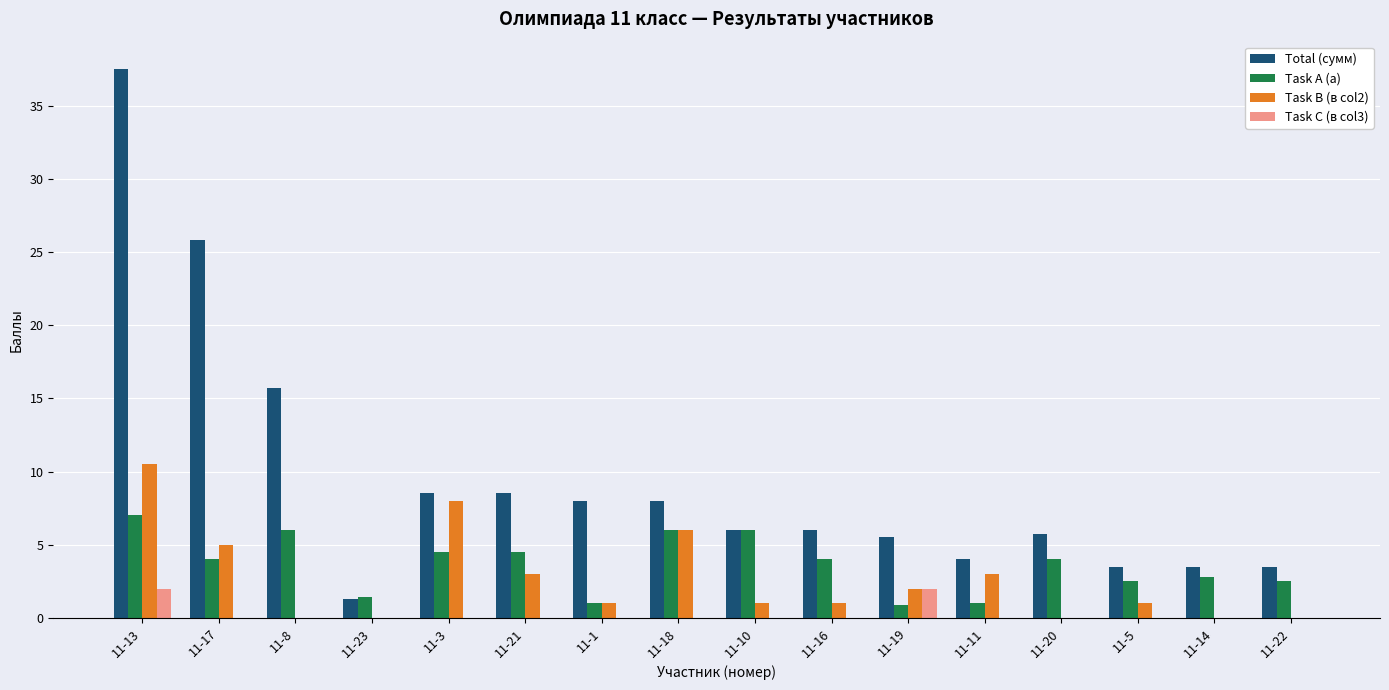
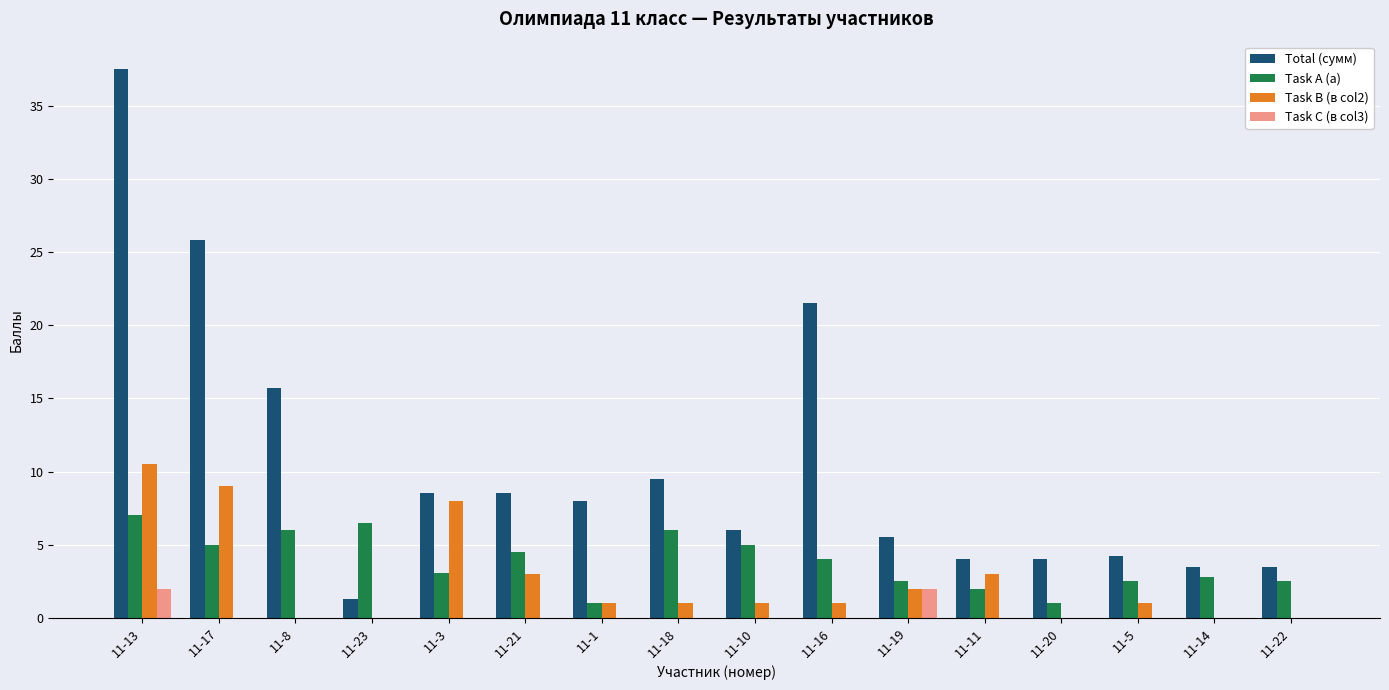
  {
    "Total (сумм)": {
      "11-13": 37.5,
      "11-17": 25.8,
      "11-8": 15.7,
      "11-23": 1.3,
      "11-3": 8.5,
      "11-21": 8.5,
      "11-1": 8.0,
-     "11-18": 8.0,
+     "11-18": 9.5,
      "11-10": 6.0,
-     "11-16": 6.0,
+     "11-16": 21.5,
      "11-19": 5.5,
      "11-11": 4.0,
-     "11-20": 5.7,
-     "11-5": 3.5,
+     "11-20": 4.0,
+     "11-5": 4.2,
      "11-14": 3.5,
      "11-22": 3.5
    },
    "Task A (а)": {
      "11-13": 7.0,
-     "11-17": 4,
+     "11-17": 5,
      "11-8": 6.0,
-     "11-23": 1.4,
-     "11-3": 4.5,
+     "11-23": 6.5,
+     "11-3": 3.1,
      "11-21": 4.5,
      "11-1": 1.0,
      "11-18": 6.0,
-     "11-10": 6,
+     "11-10": 5,
      "11-16": 4.0,
-     "11-19": 0.9,
-     "11-11": 1,
-     "11-20": 4,
+     "11-19": 2.5,
+     "11-11": 2,
+     "11-20": 1,
      "11-5": 2.5,
      "11-14": 2.8,
      "11-22": 2.5
    },
    "Task B (в col2)": {
      "11-13": 10.5,
-     "11-17": 5,
+     "11-17": 9,
      "11-8": 0,
      "11-23": 0,
      "11-3": 8,
      "11-21": 3,
      "11-1": 1,
-     "11-18": 6,
+     "11-18": 1,
      "11-10": 1,
      "11-16": 1,
      "11-19": 2,
      "11-11": 3,
      "11-20": 0,
      "11-5": 1,
      "11-14": 0,
      "11-22": 0
    },
    "Task C (в col3)": {
      "11-13": 2.0,
      "11-17": 0.0,
      "11-8": 0.0,
      "11-23": 0.0,
      "11-3": 0.0,
      "11-21": 0.0,
      "11-1": 0.0,
      "11-18": 0.0,
      "11-10": 0.0,
      "11-16": 0.0,
      "11-19": 2.0,
      "11-11": 0.0,
      "11-20": 0.0,
      "11-5": 0.0,
      "11-14": 0.0,
      "11-22": 0.0
    }
  }
